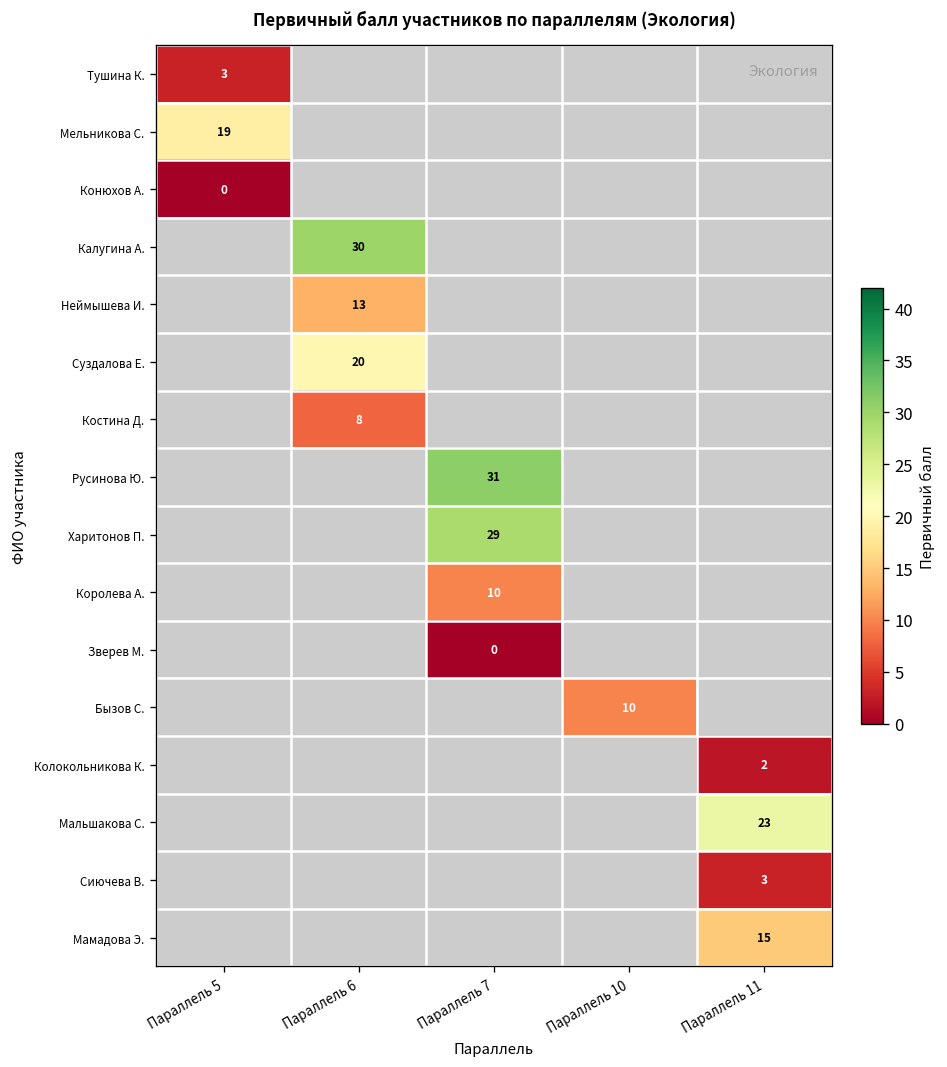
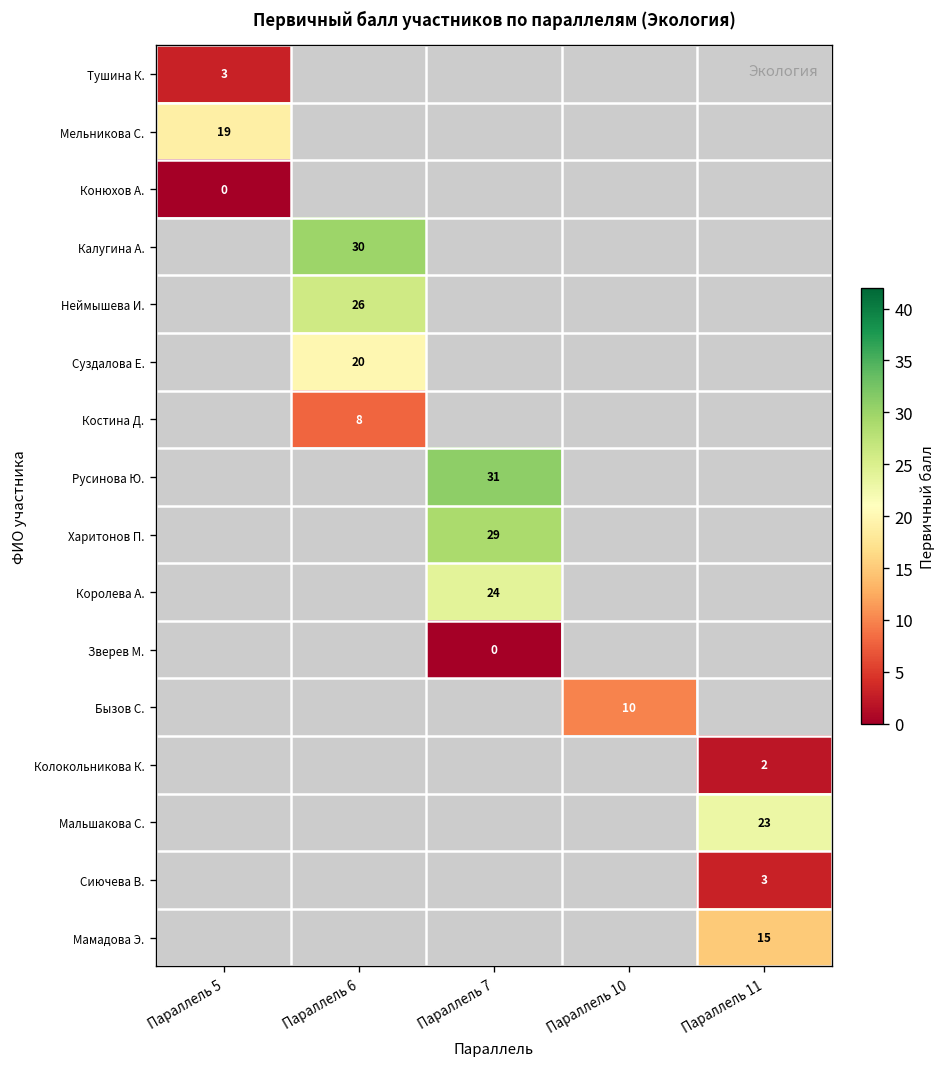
  {
    "Тушина К.": {
      "Параллель 5": 3
    },
    "Мельникова С.": {
      "Параллель 5": 19
    },
    "Конюхов А.": {
      "Параллель 5": 0
    },
    "Калугина А.": {
      "Параллель 6": 30
    },
    "Неймышева И.": {
-     "Параллель 6": 13
+     "Параллель 6": 26
    },
    "Суздалова Е.": {
      "Параллель 6": 20
    },
    "Костина Д.": {
      "Параллель 6": 8
    },
    "Русинова Ю.": {
      "Параллель 7": 31
    },
    "Харитонов П.": {
      "Параллель 7": 29
    },
    "Королева А.": {
-     "Параллель 7": 10
+     "Параллель 7": 24
    },
    "Зверев М.": {
      "Параллель 7": 0
    },
    "Бызов С.": {
      "Параллель 10": 10
    },
    "Колокольникова К.": {
      "Параллель 11": 2
    },
    "Мальшакова С.": {
      "Параллель 11": 23
    },
    "Сиючева В.": {
      "Параллель 11": 3
    },
    "Мамадова Э.": {
      "Параллель 11": 15
    }
  }
